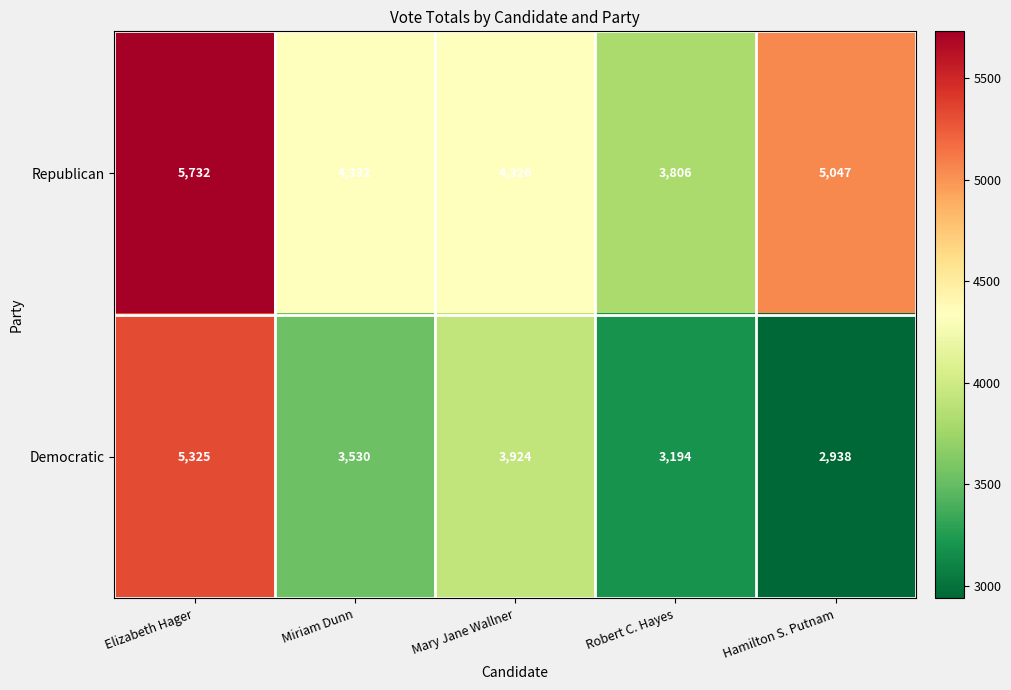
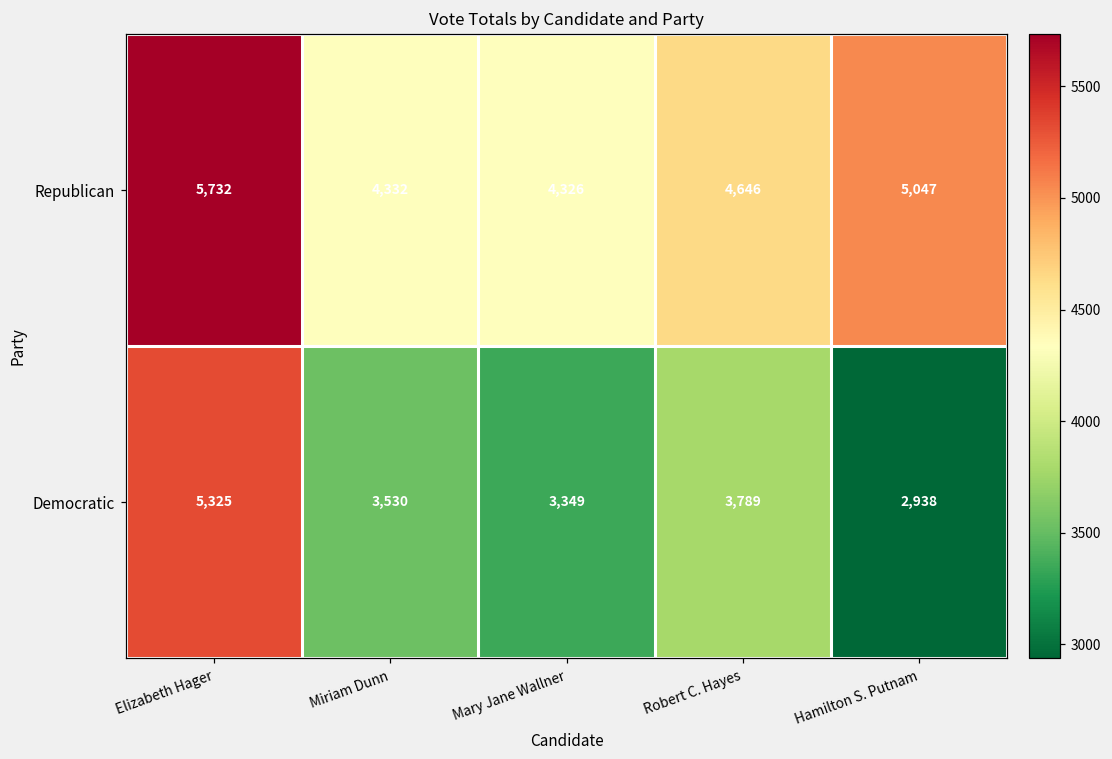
  {
    "Republican": {
      "Elizabeth Hager": "5,732",
      "Miriam Dunn": "4,332",
      "Mary Jane Wallner": "4,326",
-     "Robert C. Hayes": "3,806",
+     "Robert C. Hayes": "4,646",
      "Hamilton S. Putnam": "5,047"
    },
    "Democratic": {
      "Elizabeth Hager": "5,325",
      "Miriam Dunn": "3,530",
-     "Mary Jane Wallner": "3,924",
-     "Robert C. Hayes": "3,194",
+     "Mary Jane Wallner": "3,349",
+     "Robert C. Hayes": "3,789",
      "Hamilton S. Putnam": "2,938"
    }
  }
